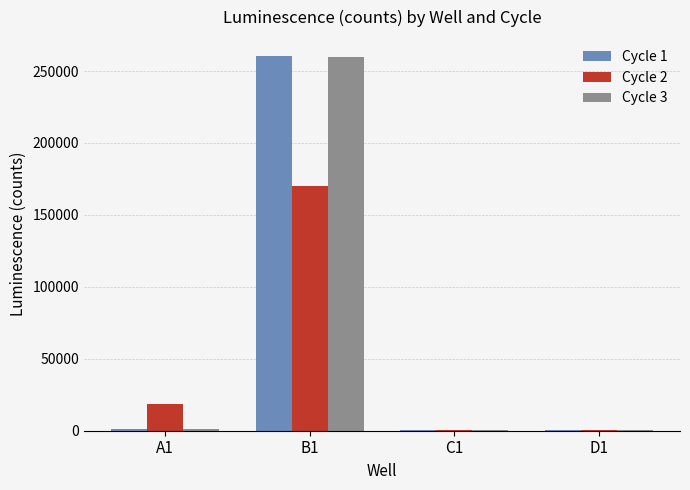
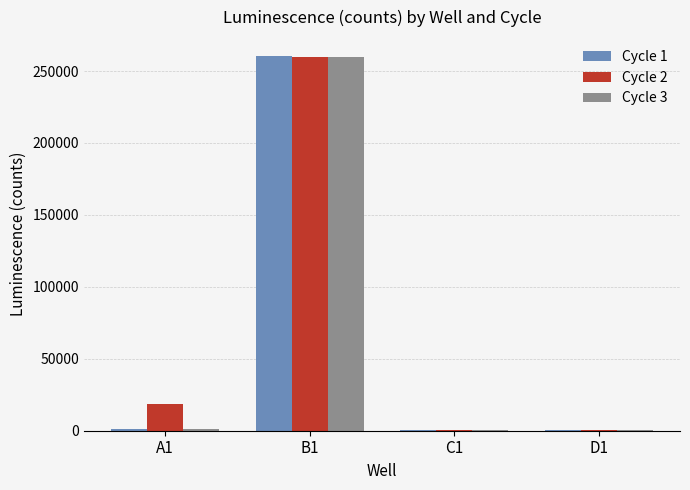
  {
    "Cycle 2": {
      "A1": 18000,
-     "B1": 170000
+     "B1": 260000
    }
  }
